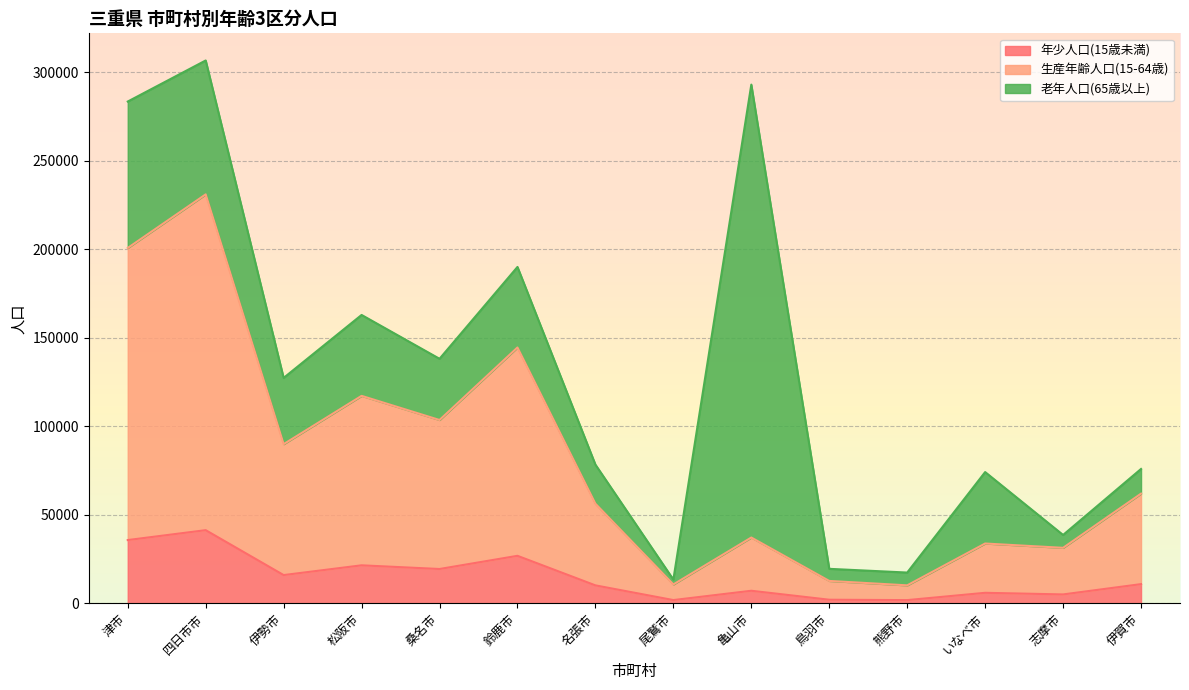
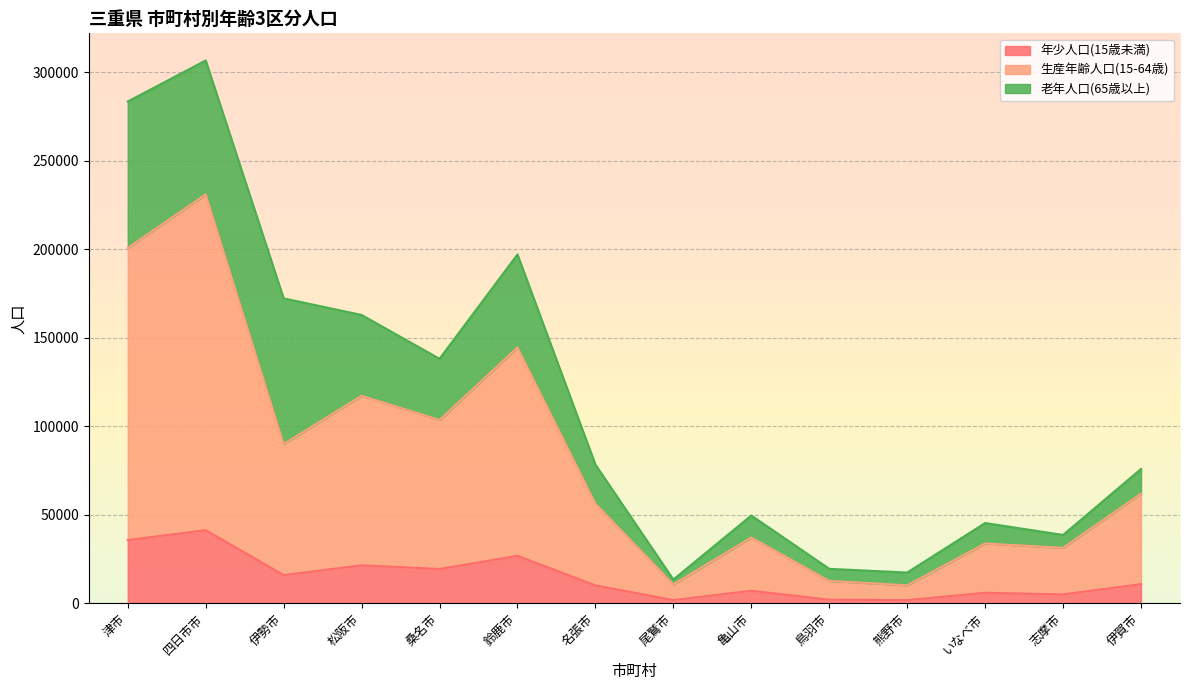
  {
    "老年人口(65歳以上)": {
      "津市": 83000,
      "四日市市": 76000,
-     "伊勢市": 37000,
+     "伊勢市": 82000,
      "松阪市": 46000,
      "桑名市": 35000,
-     "鈴鹿市": 46000,
+     "鈴鹿市": 53000,
      "名張市": 22000,
      "尾鷲市": 3000,
-     "亀山市": 256000,
+     "亀山市": 12000,
      "鳥羽市": 7000,
      "熊野市": 7000,
-     "いなべ市": 40000,
+     "いなべ市": 12000,
      "志摩市": 7000,
      "伊賀市": 14000
    }
  }
